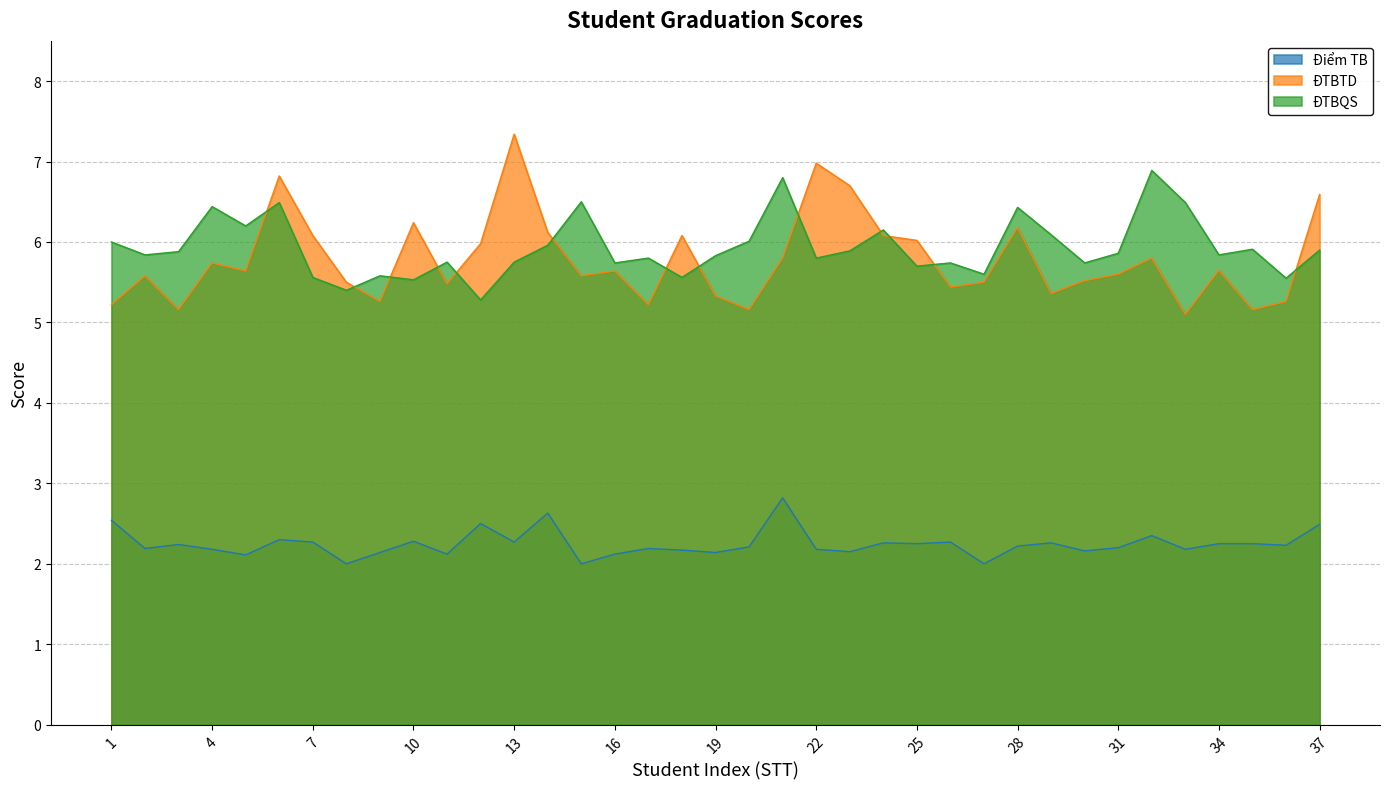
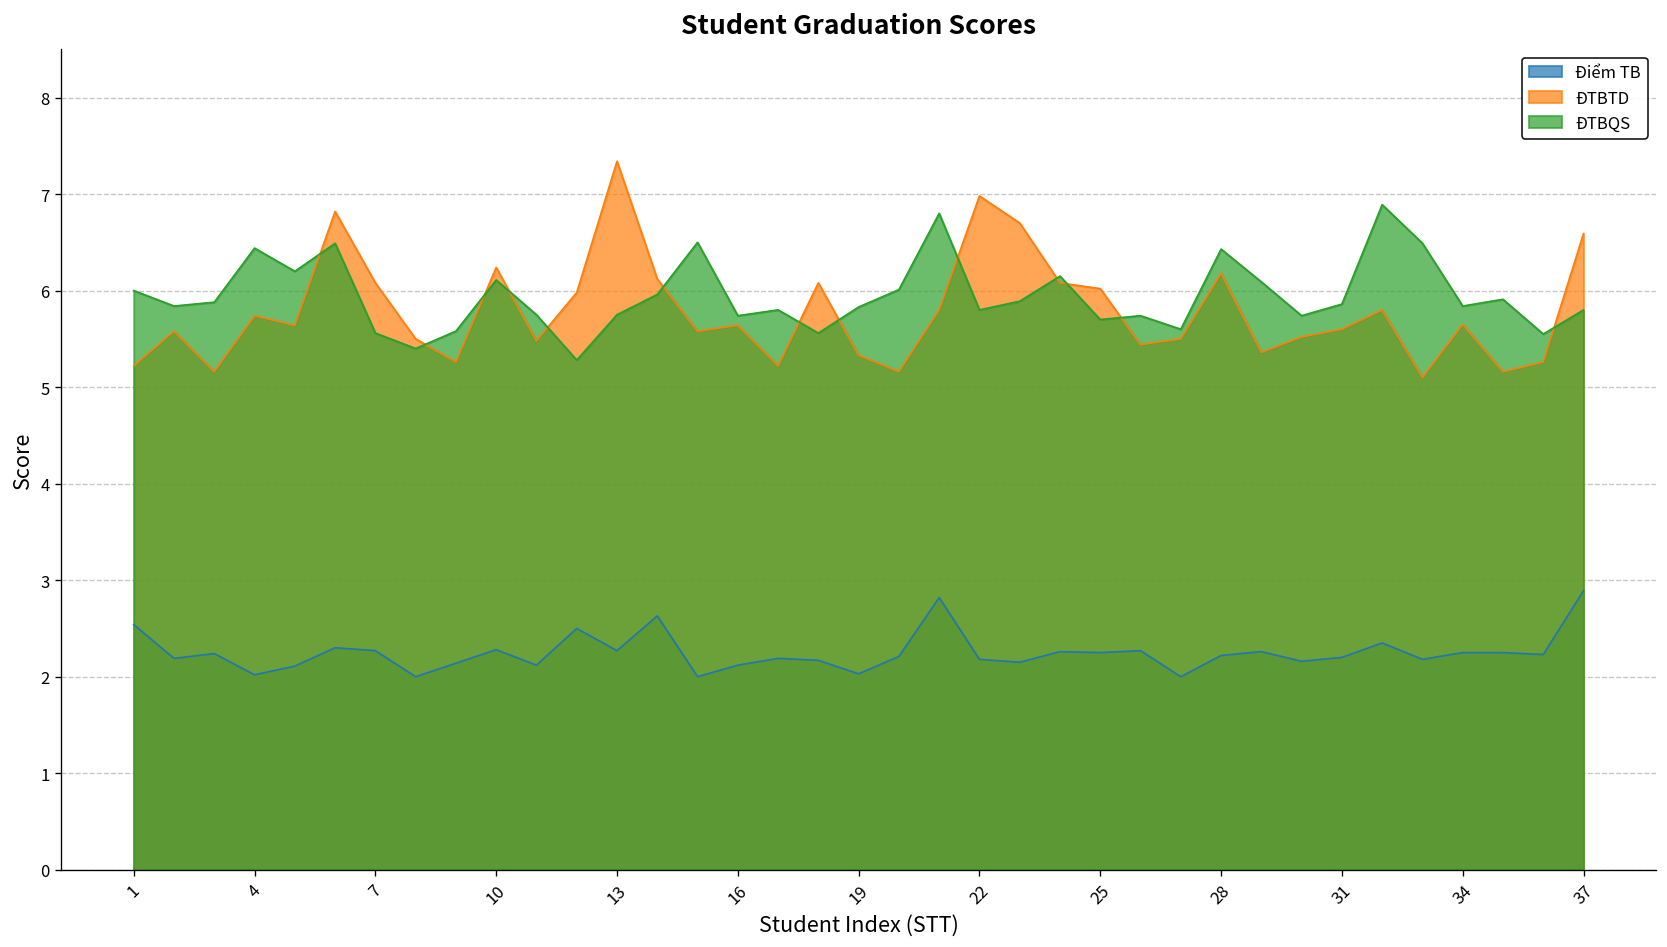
  {
    "Điểm TB": {
      "1": 2.5,
-     "4": 2.2,
+     "4": 2.0,
      "7": 2.3,
      "10": 2.3,
      "13": 2.3,
      "16": 2.1,
-     "19": 2.1,
+     "19": 2.0,
      "22": 2.2,
      "25": 2.3,
      "28": 2.2,
      "31": 2.2,
      "34": 2.3,
-     "37": 2.5
+     "37": 2.9
    },
    "ĐTBTD": {
      "1": 5.2,
      "4": 5.7,
      "7": 6.1,
      "10": 6.2,
      "13": 7.3,
      "16": 5.6,
      "19": 5.3,
      "22": 7.0,
      "25": 6.0,
      "28": 6.2,
      "31": 5.6,
      "34": 5.7,
      "37": 6.6
    },
    "ĐTBQS": {
      "1": 6.0,
      "4": 6.4,
      "7": 5.6,
-     "10": 5.5,
+     "10": 6.1,
      "13": 5.8,
      "16": 5.7,
      "19": 5.8,
      "22": 5.8,
      "25": 5.7,
      "28": 6.4,
      "31": 5.9,
      "34": 5.8,
-     "37": 5.9
+     "37": 5.8
    }
  }
